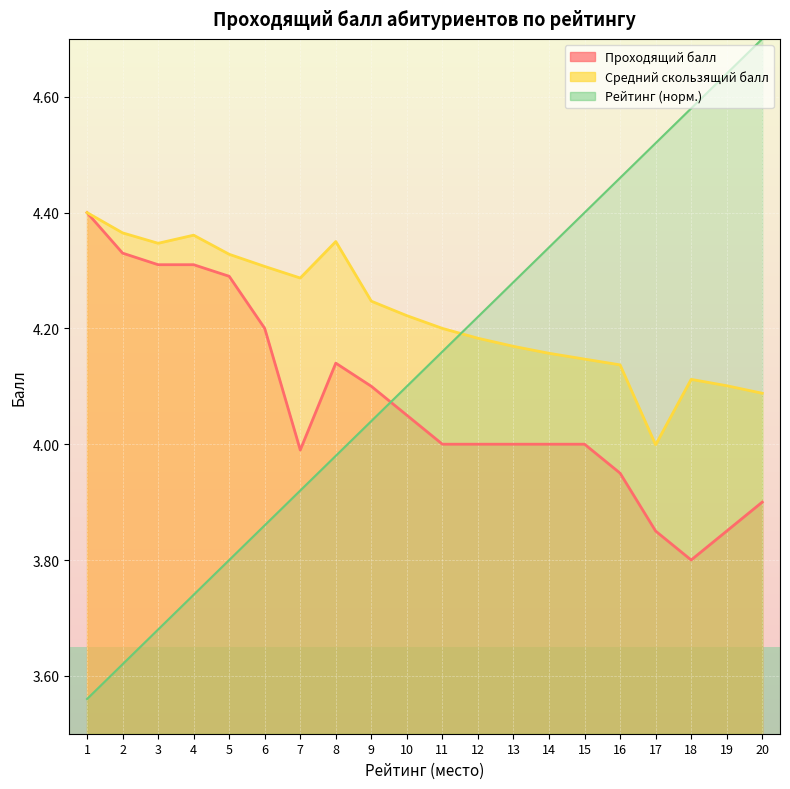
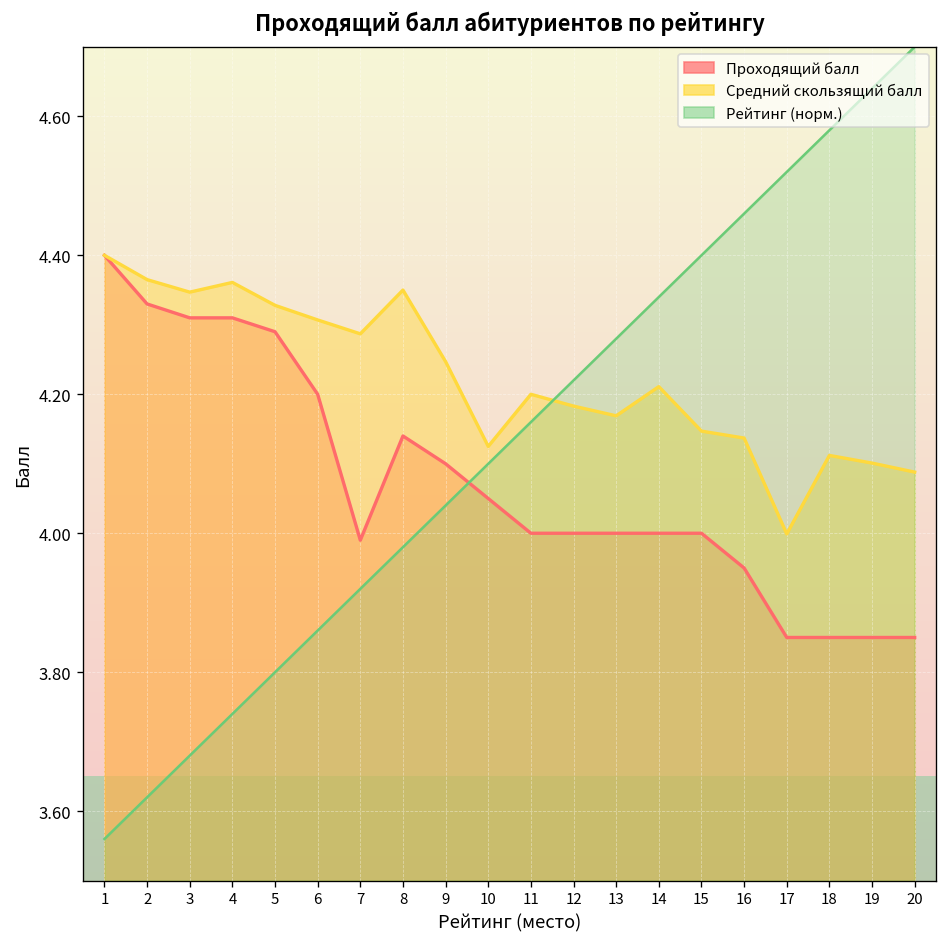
  {
    "Проходящий балл": {
      "2": 4.33,
      "3": 4.31,
      "4": 4.31,
      "5": 4.29,
      "6": 4.20,
      "7": 3.99,
      "8": 4.14,
      "9": 4.10,
      "10": 4.05,
      "11": 4.00,
      "12": 4.00,
      "13": 4.00,
      "14": 4.00,
      "15": 4.00,
      "16": 3.95,
      "17": 3.85,
-     "18": 3.80,
+     "18": 3.85,
      "19": 3.85,
-     "20": 3.90
+     "20": 3.85
    },
    "Средний скользящий балл": {
      "2": 4.37,
      "3": 4.35,
      "4": 4.36,
      "5": 4.33,
      "6": 4.31,
      "7": 4.29,
      "8": 4.35,
      "9": 4.25,
-     "10": 4.22,
+     "10": 4.13,
      "11": 4.20,
      "12": 4.18,
      "13": 4.17,
-     "14": 4.16,
+     "14": 4.21,
      "15": 4.15,
      "16": 4.14,
      "17": 4.00,
      "18": 4.11,
      "19": 4.10,
      "20": 4.09
    }
  }
